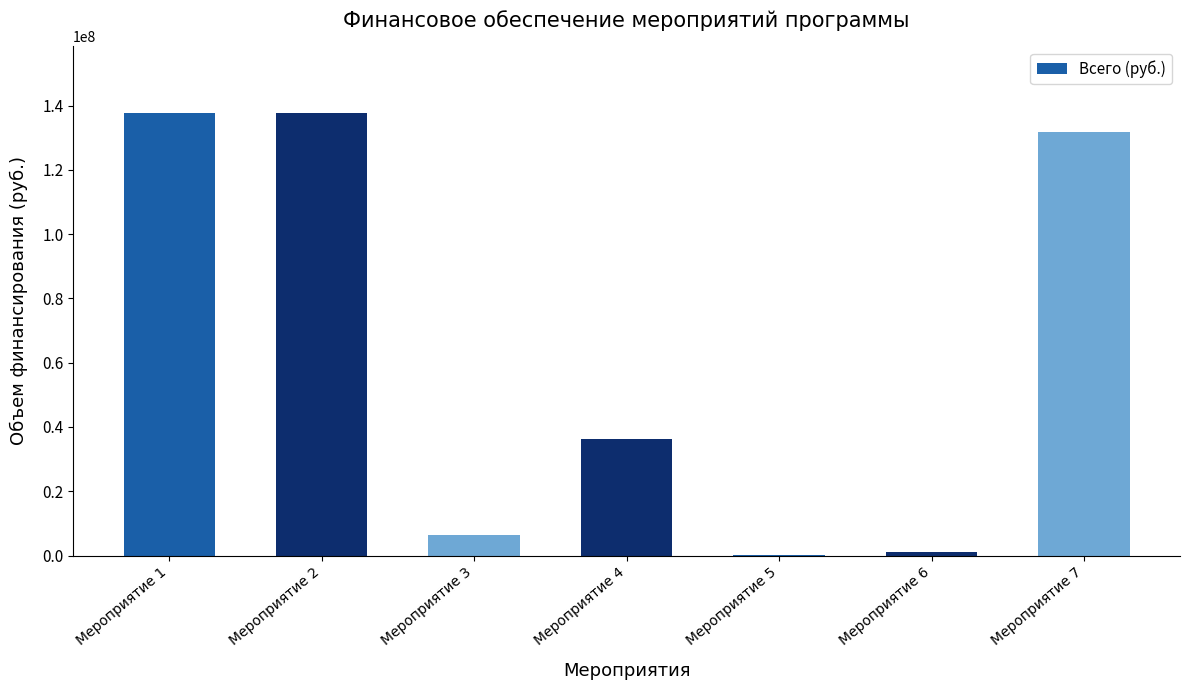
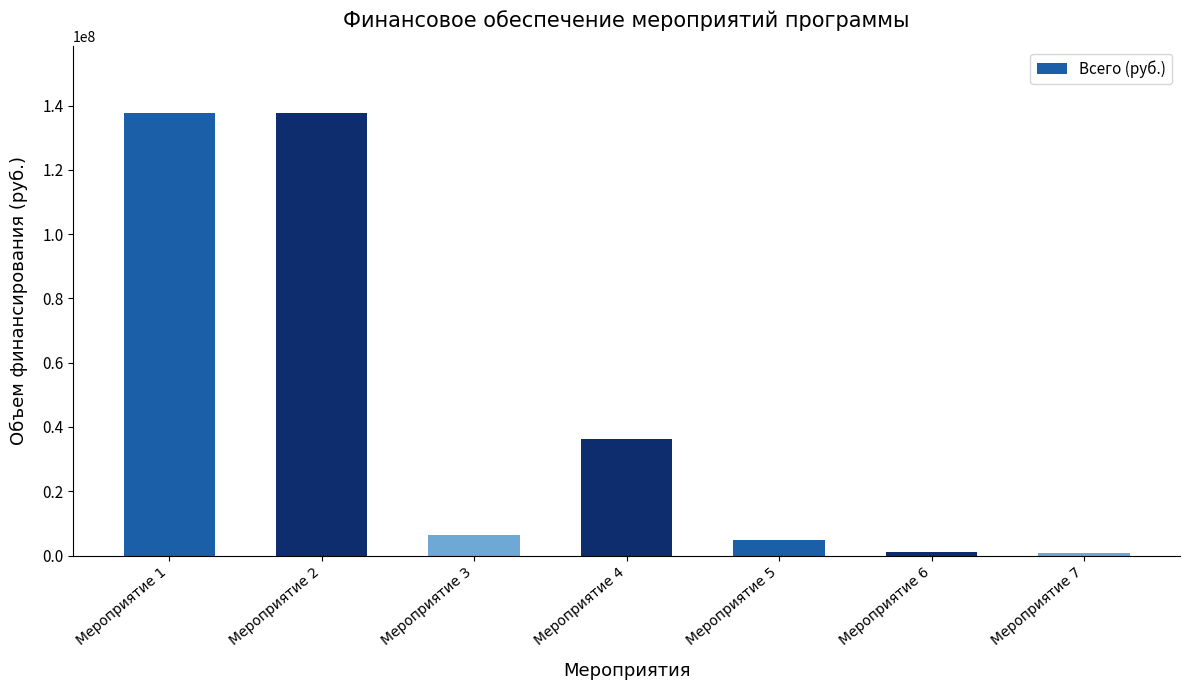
  {
    "Мероприятие 1": 138000000,
    "Мероприятие 2": 138000000,
    "Мероприятие 3": 7000000,
    "Мероприятие 4": 36000000,
-   "Мероприятие 5": 0,
+   "Мероприятие 5": 5000000,
    "Мероприятие 6": 1000000,
-   "Мероприятие 7": 132000000
+   "Мероприятие 7": 1000000
  }
